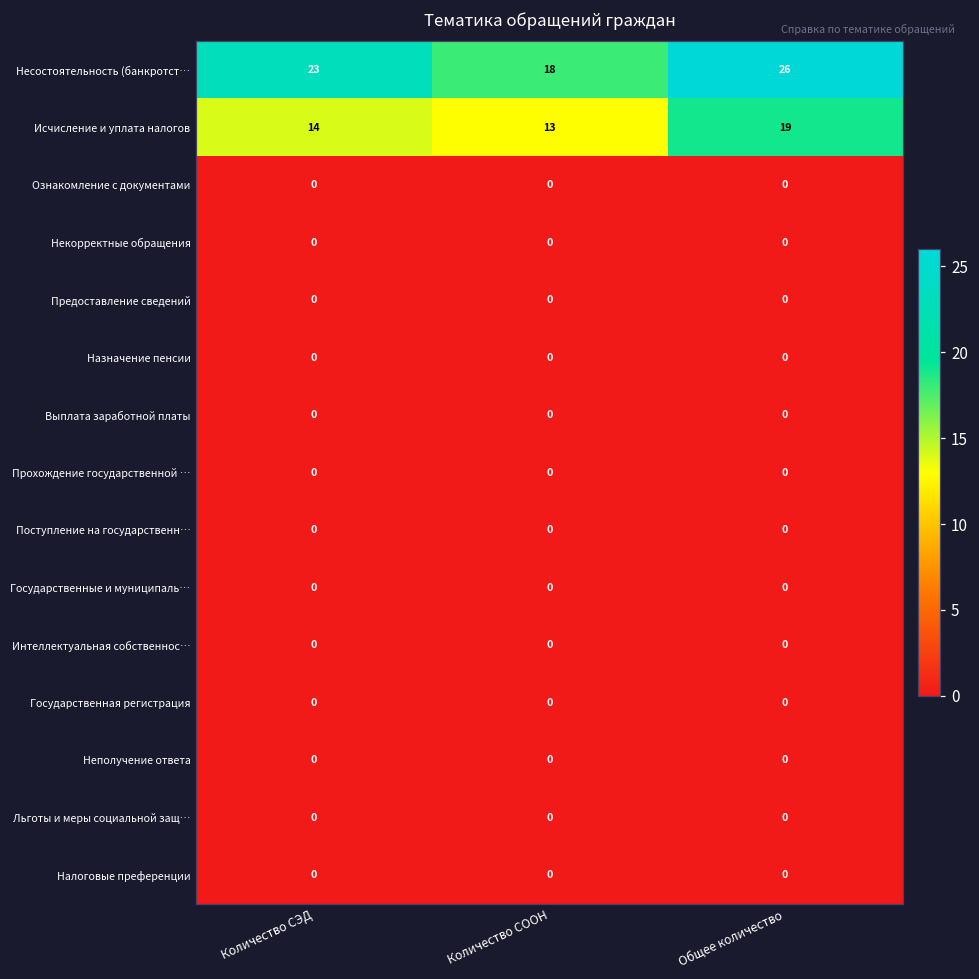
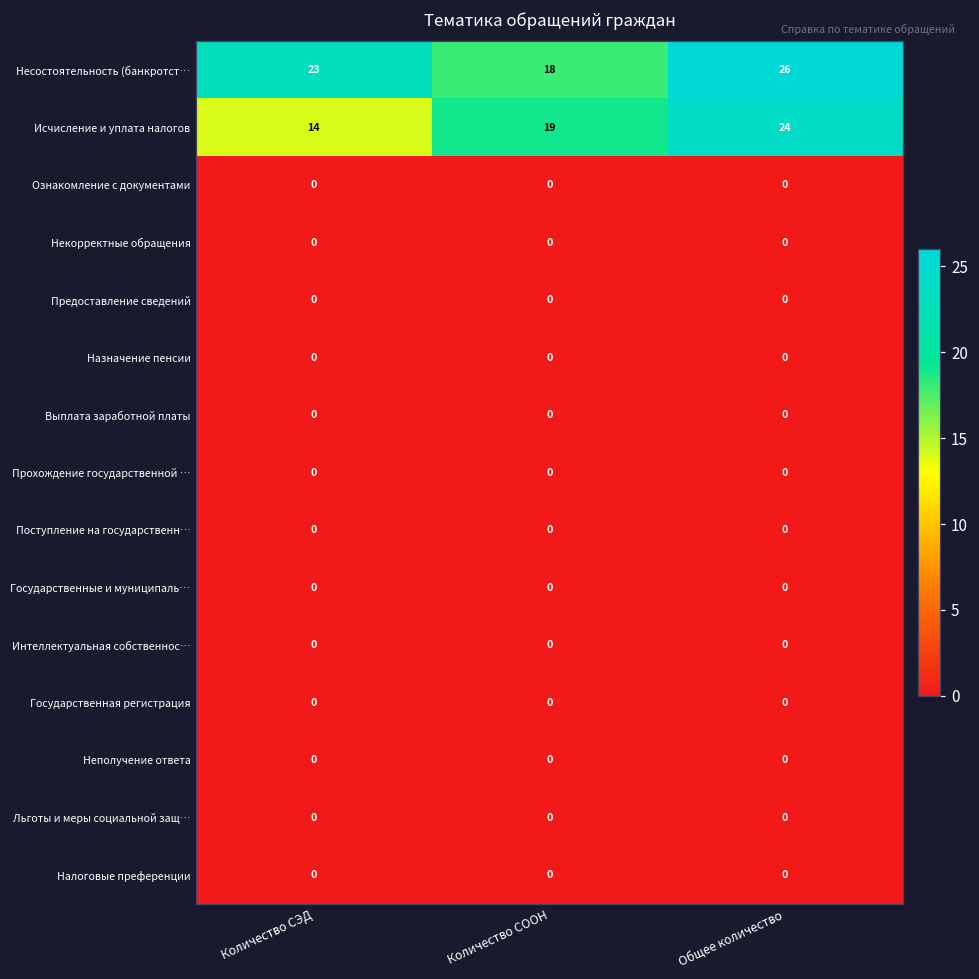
  {
    "Несостоятельность (банкротст…": {
      "Количество СЭД": 23,
      "Количество СООН": 18,
      "Общее количество": 26
    },
    "Исчисление и уплата налогов": {
      "Количество СЭД": 14,
-     "Количество СООН": 13,
-     "Общее количество": 19
+     "Количество СООН": 19,
+     "Общее количество": 24
    },
    "Ознакомление с документами": {
      "Количество СЭД": 0,
      "Количество СООН": 0,
      "Общее количество": 0
    },
    "Некорректные обращения": {
      "Количество СЭД": 0,
      "Количество СООН": 0,
      "Общее количество": 0
    },
    "Предоставление сведений": {
      "Количество СЭД": 0,
      "Количество СООН": 0,
      "Общее количество": 0
    },
    "Назначение пенсии": {
      "Количество СЭД": 0,
      "Количество СООН": 0,
      "Общее количество": 0
    },
    "Выплата заработной платы": {
      "Количество СЭД": 0,
      "Количество СООН": 0,
      "Общее количество": 0
    },
    "Прохождение государственной …": {
      "Количество СЭД": 0,
      "Количество СООН": 0,
      "Общее количество": 0
    },
    "Поступление на государственн…": {
      "Количество СЭД": 0,
      "Количество СООН": 0,
      "Общее количество": 0
    },
    "Государственные и муниципаль…": {
      "Количество СЭД": 0,
      "Количество СООН": 0,
      "Общее количество": 0
    },
    "Интеллектуальная собственнос…": {
      "Количество СЭД": 0,
      "Количество СООН": 0,
      "Общее количество": 0
    },
    "Государственная регистрация": {
      "Количество СЭД": 0,
      "Количество СООН": 0,
      "Общее количество": 0
    },
    "Неполучение ответа": {
      "Количество СЭД": 0,
      "Количество СООН": 0,
      "Общее количество": 0
    },
    "Льготы и меры социальной защ…": {
      "Количество СЭД": 0,
      "Количество СООН": 0,
      "Общее количество": 0
    },
    "Налоговые преференции": {
      "Количество СЭД": 0,
      "Количество СООН": 0,
      "Общее количество": 0
    }
  }
